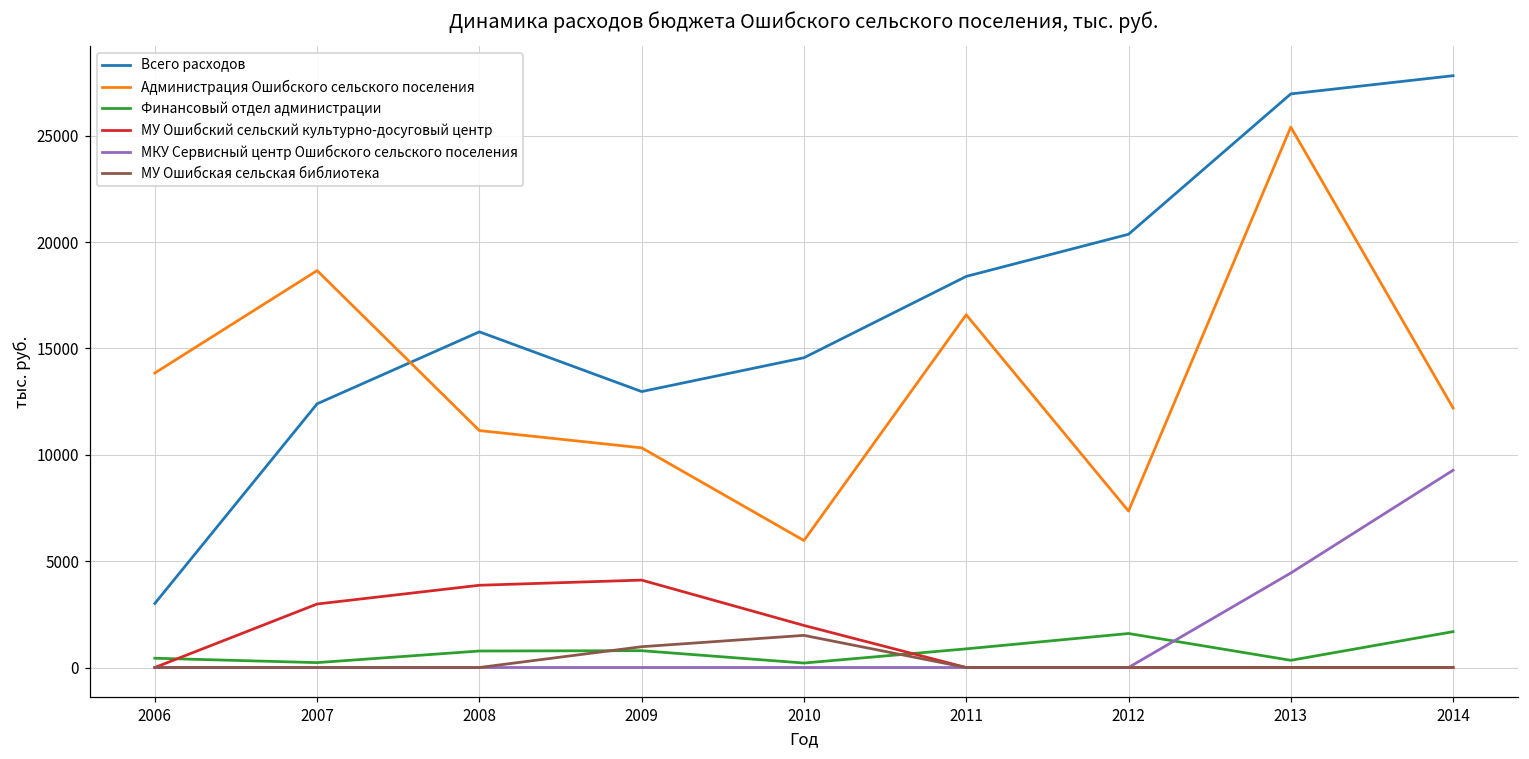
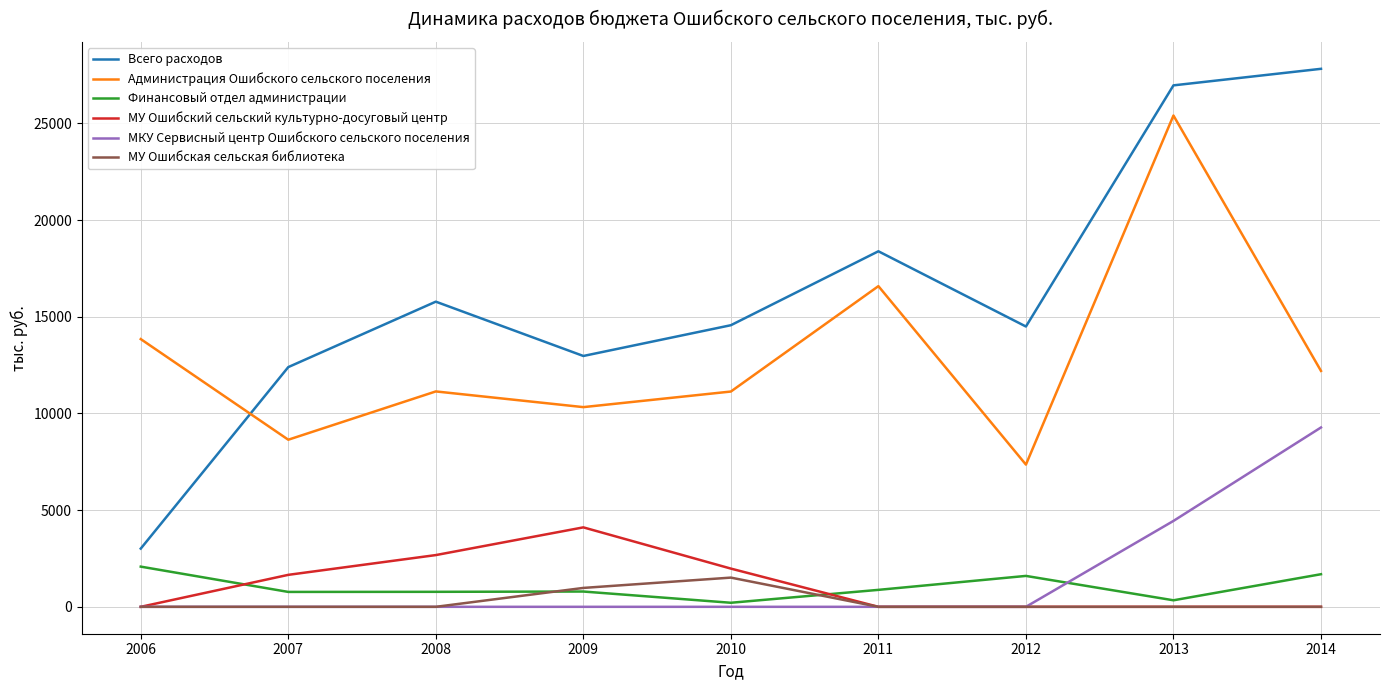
  {
    "Всего расходов": {
      "2006": 3000,
      "2007": 12400,
      "2008": 15800,
      "2009": 13000,
      "2010": 14600,
      "2011": 18400,
-     "2012": 20400,
+     "2012": 14500,
      "2013": 27000,
      "2014": 27800
    },
    "Администрация Ошибского сельского поселения": {
      "2006": 13800,
-     "2007": 18700,
+     "2007": 8600,
      "2008": 11100,
      "2009": 10300,
-     "2010": 6000,
+     "2010": 11100,
      "2011": 16600,
      "2012": 7400,
      "2013": 25400,
      "2014": 12200
    },
    "Финансовый отдел администрации": {
-     "2006": 400,
-     "2007": 200,
+     "2006": 2100,
+     "2007": 800,
      "2008": 800,
      "2009": 800,
      "2010": 200,
      "2011": 900,
      "2012": 1600,
      "2013": 300,
      "2014": 1700
    },
    "МУ Ошибский сельский культурно-досуговый центр": {
-     "2007": 3000,
-     "2008": 3900,
+     "2007": 1700,
+     "2008": 2700,
      "2009": 4100,
      "2010": 2000
    },
    "МКУ Сервисный центр Ошибского сельского поселения": {
      "2009": 0,
      "2010": 0,
      "2013": 4400,
      "2014": 9300
    },
    "МУ Ошибская сельская библиотека": {
      "2009": 1000,
      "2010": 1500
    }
  }
